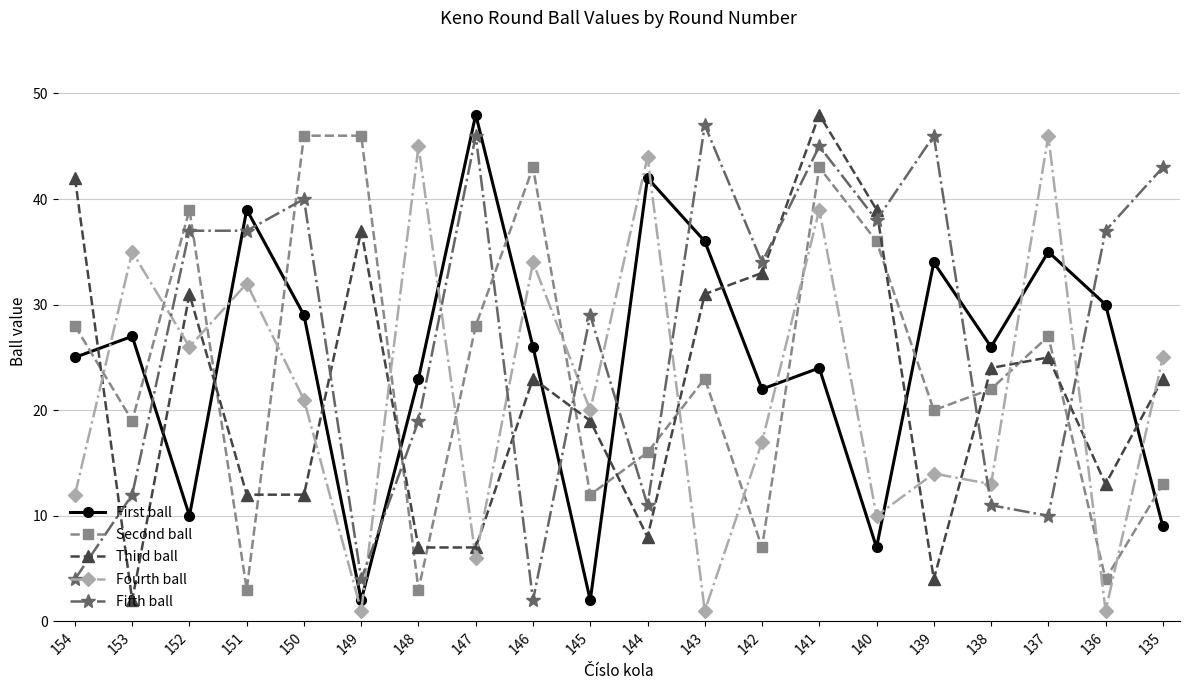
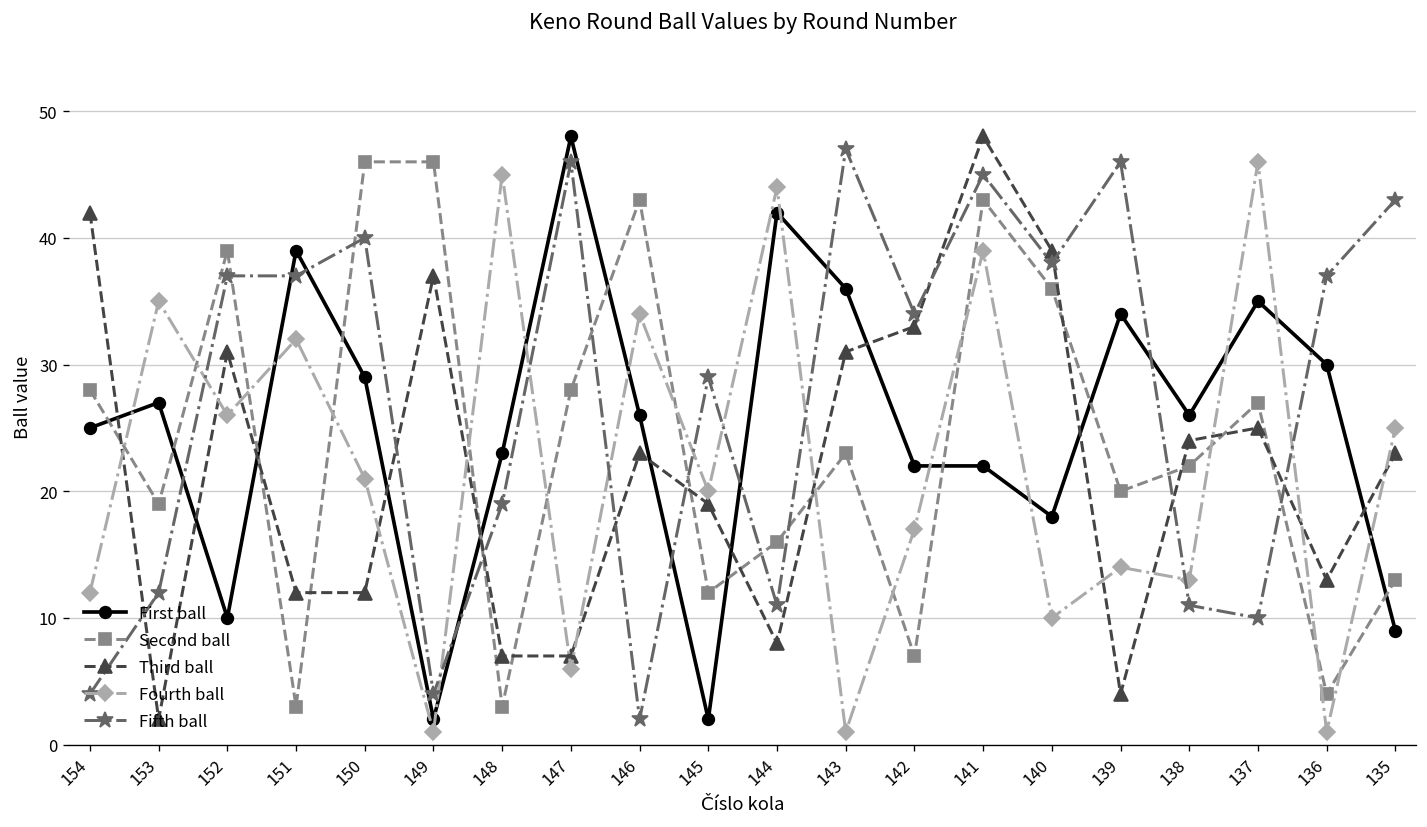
  {
    "First ball": {
      "154": 25,
      "153": 27,
      "152": 10,
      "151": 39,
      "150": 29,
      "149": 2,
      "148": 23,
      "147": 48,
      "146": 26,
      "145": 2,
      "144": 42,
      "143": 36,
      "142": 22,
-     "141": 24,
-     "140": 7,
+     "141": 22,
+     "140": 18,
      "139": 34,
      "138": 26,
      "137": 35,
      "136": 30,
      "135": 9
    }
  }
